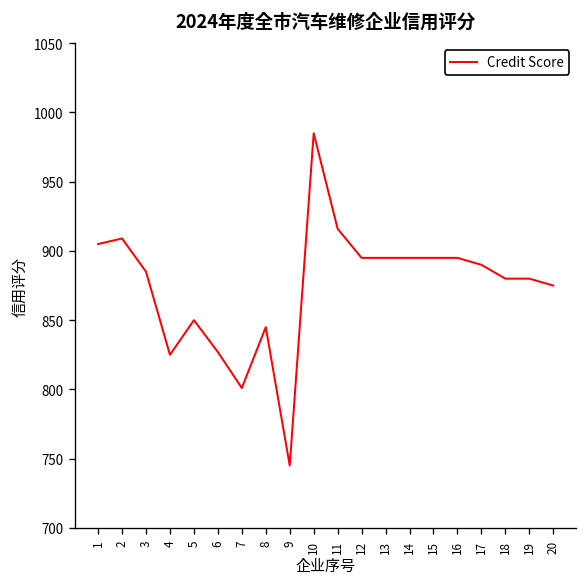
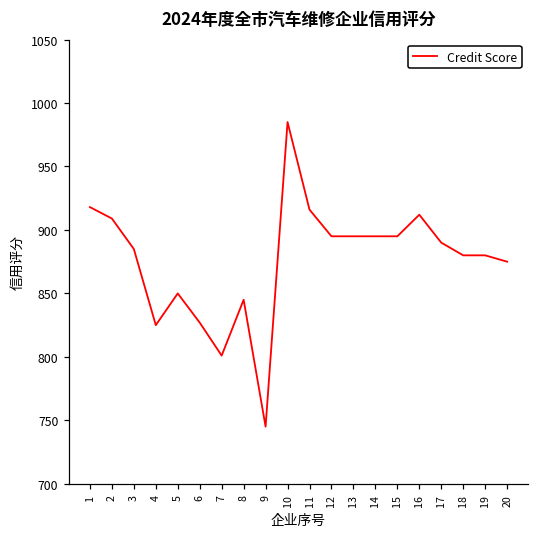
  {
-   "1": 905,
+   "1": 918,
    "2": 909,
    "3": 885,
    "4": 825,
    "5": 850,
    "6": 827,
    "7": 801,
    "8": 845,
    "9": 745,
    "10": 985,
    "11": 916,
    "12": 895,
    "13": 895,
    "14": 895,
    "15": 895,
-   "16": 895,
+   "16": 912,
    "17": 890,
    "18": 880,
    "19": 880,
    "20": 875
  }
